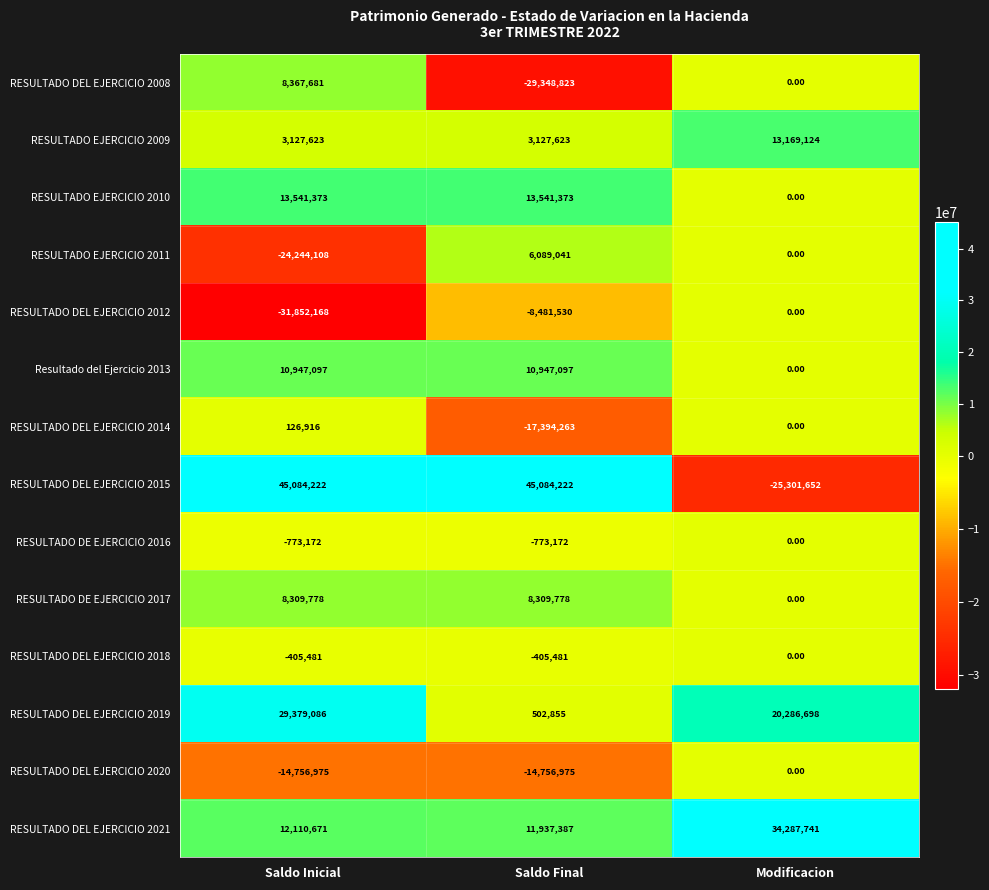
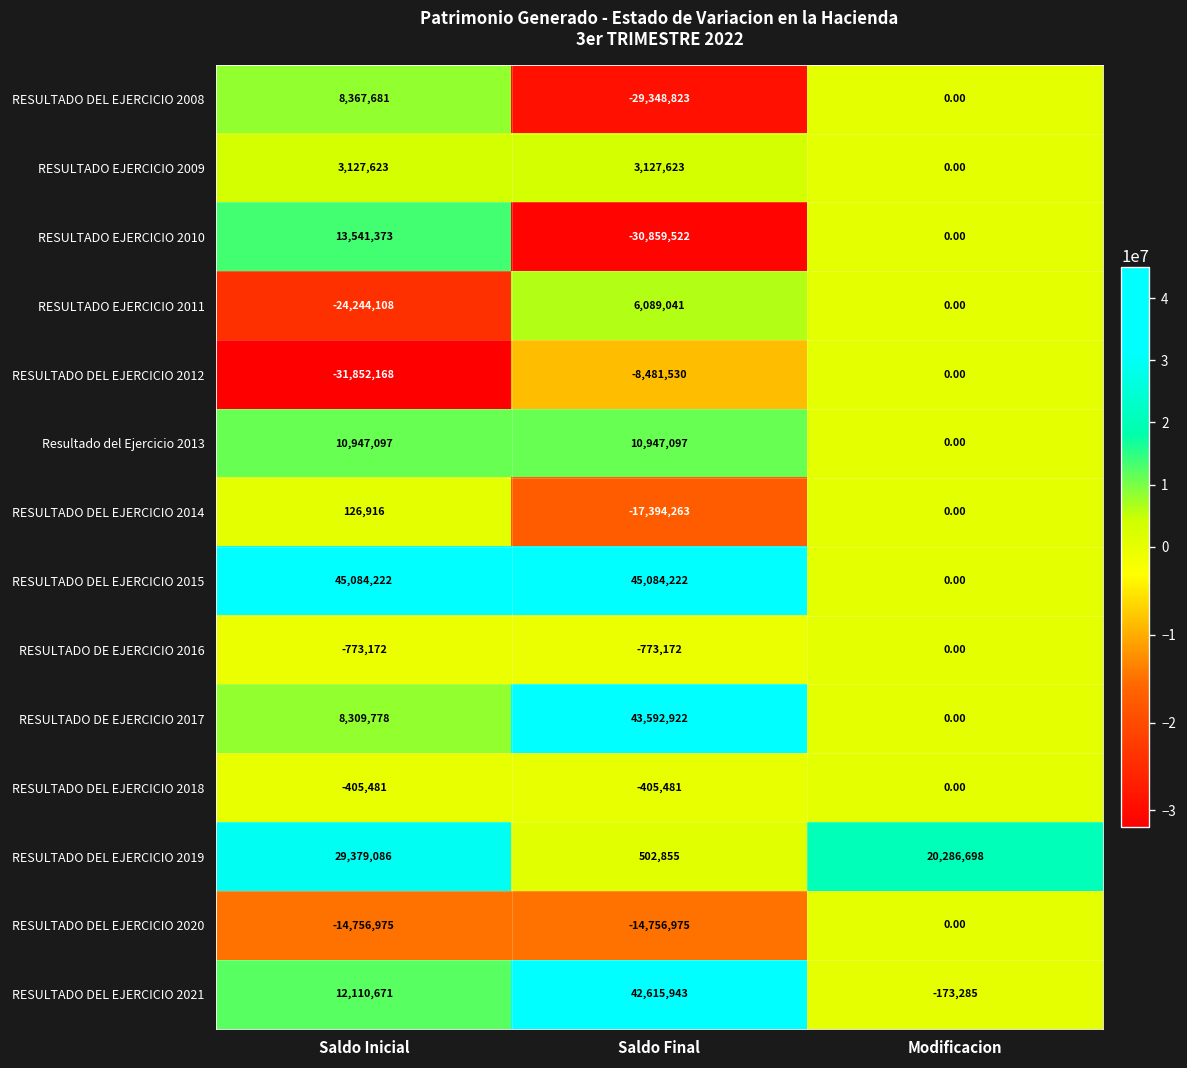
  {
    "RESULTADO DEL EJERCICIO 2008": {
      "Saldo Inicial": "8,367,681",
      "Saldo Final": "-29,348,823",
      "Modificacion": "0.00"
    },
    "RESULTADO EJERCICIO 2009": {
      "Saldo Inicial": "3,127,623",
      "Saldo Final": "3,127,623",
-     "Modificacion": "13,169,124"
+     "Modificacion": "0.00"
    },
    "RESULTADO EJERCICIO 2010": {
      "Saldo Inicial": "13,541,373",
-     "Saldo Final": "13,541,373",
+     "Saldo Final": "-30,859,522",
      "Modificacion": "0.00"
    },
    "RESULTADO EJERCICIO 2011": {
      "Saldo Inicial": "-24,244,108",
      "Saldo Final": "6,089,041",
      "Modificacion": "0.00"
    },
    "RESULTADO DEL EJERCICIO 2012": {
      "Saldo Inicial": "-31,852,168",
      "Saldo Final": "-8,481,530",
      "Modificacion": "0.00"
    },
    "Resultado del Ejercicio 2013": {
      "Saldo Inicial": "10,947,097",
      "Saldo Final": "10,947,097",
      "Modificacion": "0.00"
    },
    "RESULTADO DEL EJERCICIO 2014": {
      "Saldo Inicial": "126,916",
      "Saldo Final": "-17,394,263",
      "Modificacion": "0.00"
    },
    "RESULTADO DEL EJERCICIO 2015": {
      "Saldo Inicial": "45,084,222",
      "Saldo Final": "45,084,222",
-     "Modificacion": "-25,301,652"
+     "Modificacion": "0.00"
    },
    "RESULTADO DE EJERCICIO 2016": {
      "Saldo Inicial": "-773,172",
      "Saldo Final": "-773,172",
      "Modificacion": "0.00"
    },
    "RESULTADO DE EJERCICIO 2017": {
      "Saldo Inicial": "8,309,778",
-     "Saldo Final": "8,309,778",
+     "Saldo Final": "43,592,922",
      "Modificacion": "0.00"
    },
    "RESULTADO DEL EJERCICIO 2018": {
      "Saldo Inicial": "-405,481",
      "Saldo Final": "-405,481",
      "Modificacion": "0.00"
    },
    "RESULTADO DEL EJERCICIO 2019": {
      "Saldo Inicial": "29,379,086",
      "Saldo Final": "502,855",
      "Modificacion": "20,286,698"
    },
    "RESULTADO DEL EJERCICIO 2020": {
      "Saldo Inicial": "-14,756,975",
      "Saldo Final": "-14,756,975",
      "Modificacion": "0.00"
    },
    "RESULTADO DEL EJERCICIO 2021": {
      "Saldo Inicial": "12,110,671",
-     "Saldo Final": "11,937,387",
-     "Modificacion": "34,287,741"
+     "Saldo Final": "42,615,943",
+     "Modificacion": "-173,285"
    }
  }
